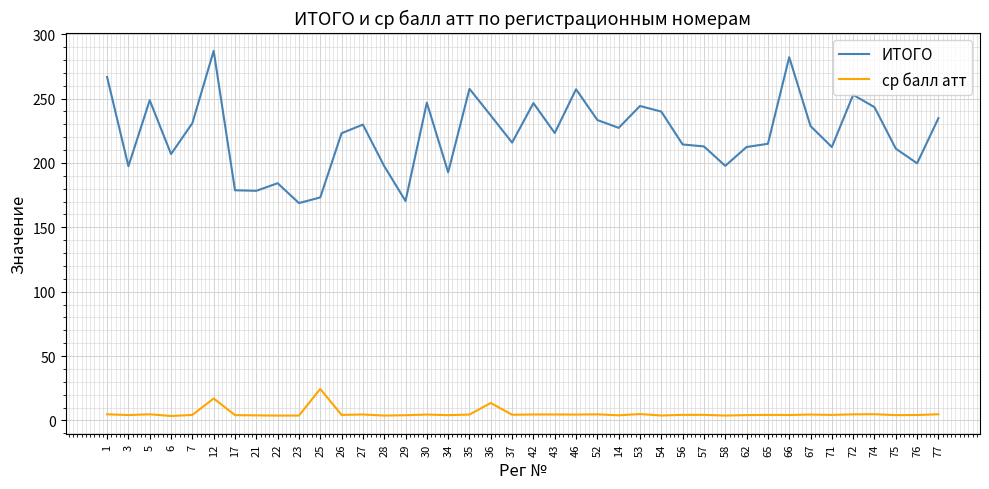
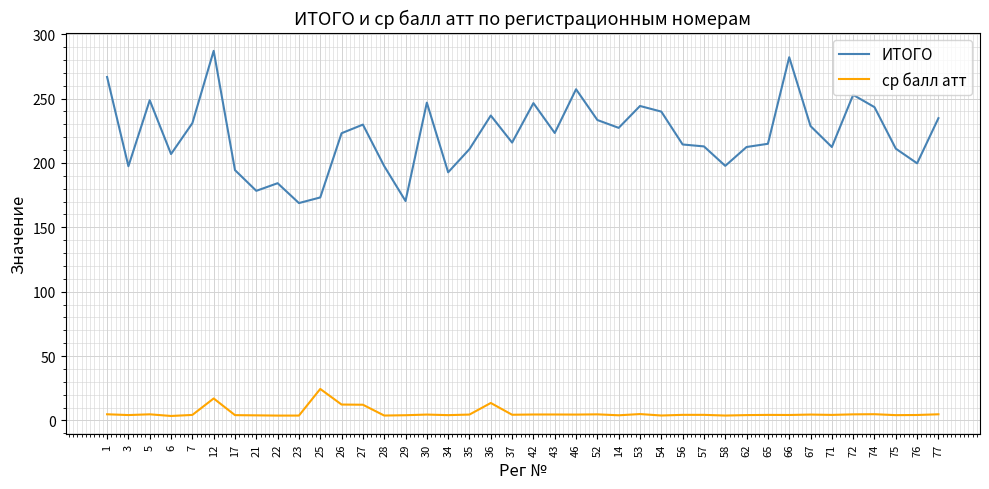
  {
    "ИТОГО": {
      "1": 267,
      "3": 197,
      "5": 249,
      "6": 207,
      "7": 231,
      "12": 287,
-     "17": 179,
+     "17": 194,
      "21": 178,
      "22": 184,
      "23": 169,
      "25": 173,
      "26": 223,
      "27": 230,
      "28": 198,
      "29": 170,
      "30": 247,
      "34": 193,
-     "35": 258,
+     "35": 211,
      "36": 237,
      "37": 216,
      "42": 246,
      "43": 223,
      "46": 257,
      "52": 233,
      "14": 227,
      "53": 244,
      "54": 240,
      "56": 214,
      "57": 213,
      "58": 198,
      "62": 212,
      "65": 215,
      "66": 282,
      "67": 229,
      "71": 212,
      "74": 243,
      "75": 211,
      "76": 200,
      "77": 235
    },
    "ср балл атт": {
      "1": 5,
      "3": 4,
      "5": 5,
      "6": 3,
      "7": 4,
      "12": 17,
      "17": 4,
      "21": 4,
      "22": 4,
      "23": 4,
      "25": 24,
-     "26": 4,
-     "27": 5,
+     "26": 12,
+     "27": 12,
      "28": 4,
      "29": 4,
      "30": 5,
      "34": 4,
      "35": 5,
      "36": 14,
      "37": 4,
      "42": 5,
      "43": 5,
      "46": 5,
      "52": 5,
      "14": 4,
      "53": 5,
      "54": 4,
      "56": 4,
      "57": 4,
      "58": 4,
      "62": 4,
      "65": 4,
      "66": 4,
      "67": 5,
      "71": 4,
      "72": 5,
      "74": 5,
      "75": 4,
      "76": 4,
      "77": 5
    }
  }
